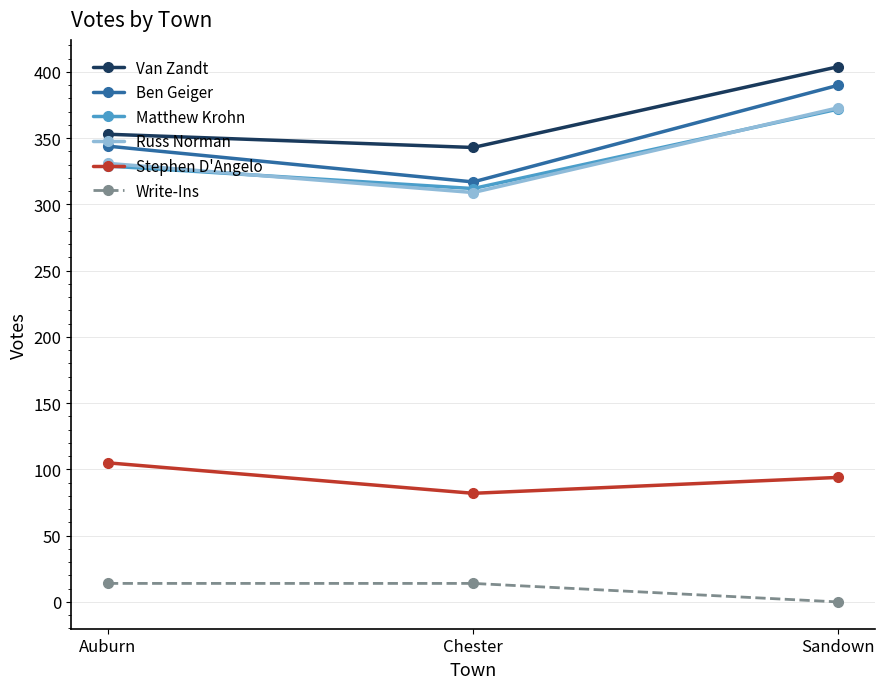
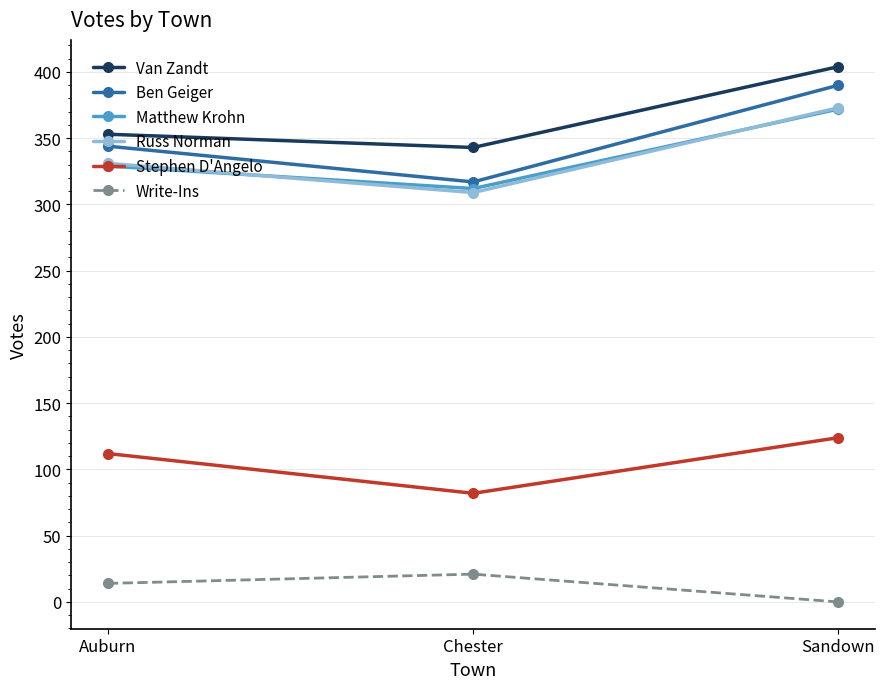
  {
    "Van Zandt": {
      "Auburn": 353,
      "Chester": 343,
      "Sandown": 404
    },
    "Ben Geiger": {
      "Auburn": 344,
      "Chester": 317,
      "Sandown": 390
    },
    "Matthew Krohn": {
      "Auburn": 329,
      "Chester": 312
    },
    "Russ Norman": {
      "Auburn": 331,
      "Chester": 309
    },
    "Stephen D'Angelo": {
-     "Auburn": 105,
+     "Auburn": 112,
      "Chester": 82,
-     "Sandown": 94
+     "Sandown": 124
    },
    "Write-Ins": {
      "Auburn": 14,
-     "Chester": 14,
+     "Chester": 21,
      "Sandown": 0
    }
  }
